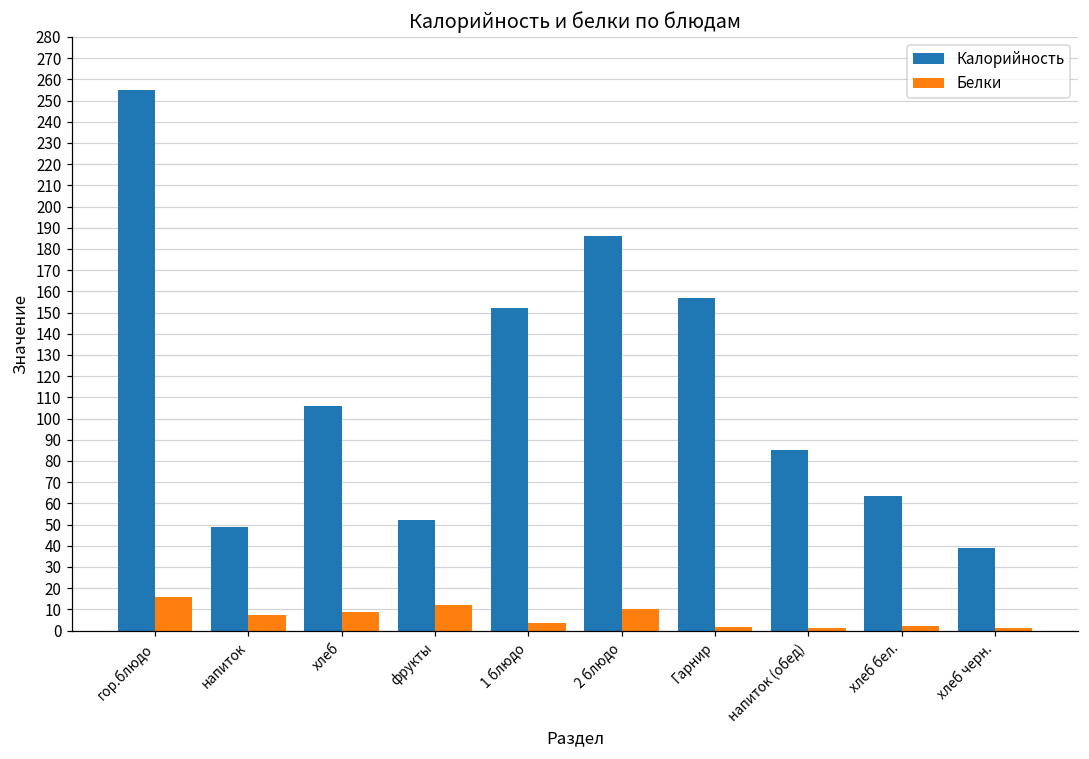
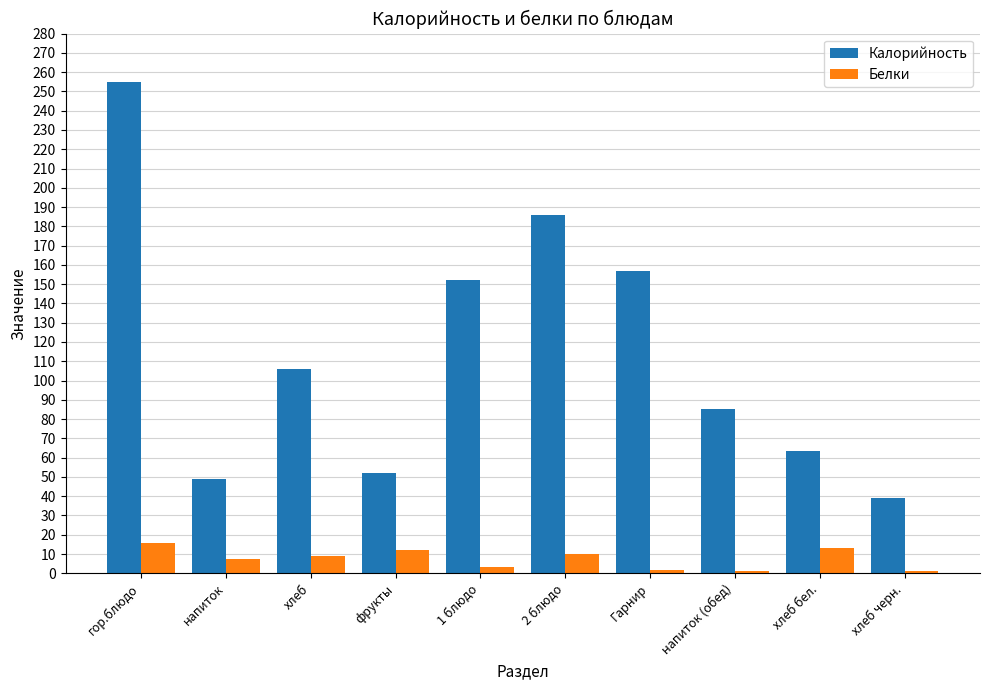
  {
    "Калорийность": {
      "гор.блюдо": 255,
      "напиток": 49,
      "хлеб": 106,
      "фрукты": 52,
      "1 блюдо": 152,
      "2 блюдо": 186,
      "Гарнир": 157,
      "напиток (обед)": 85,
      "хлеб бел.": 64,
      "хлеб черн.": 39
    },
    "Белки": {
      "гор.блюдо": 16,
      "напиток": 7,
      "хлеб": 9,
      "фрукты": 12,
      "1 блюдо": 3,
      "2 блюдо": 10,
      "Гарнир": 2,
-     "хлеб бел.": 2,
+     "хлеб бел.": 13,
      "хлеб черн.": 1
    }
  }
